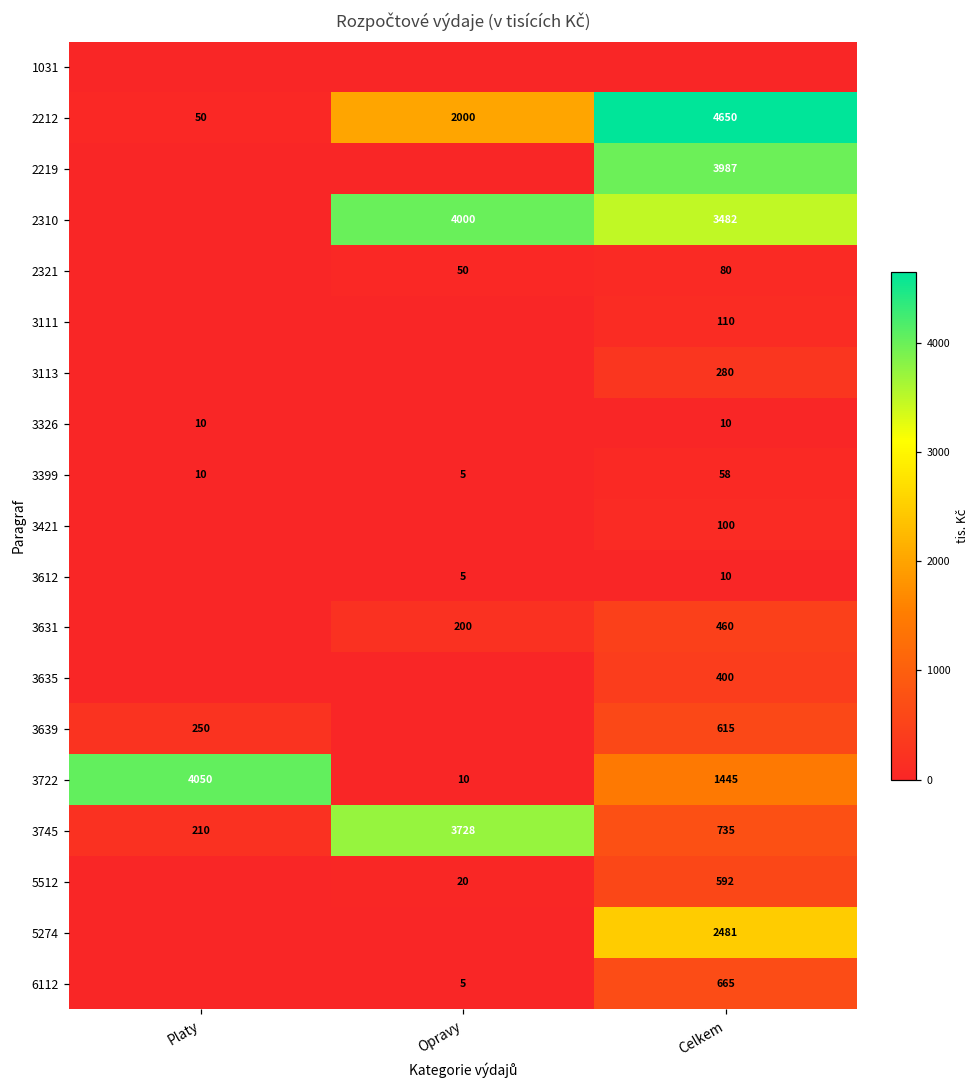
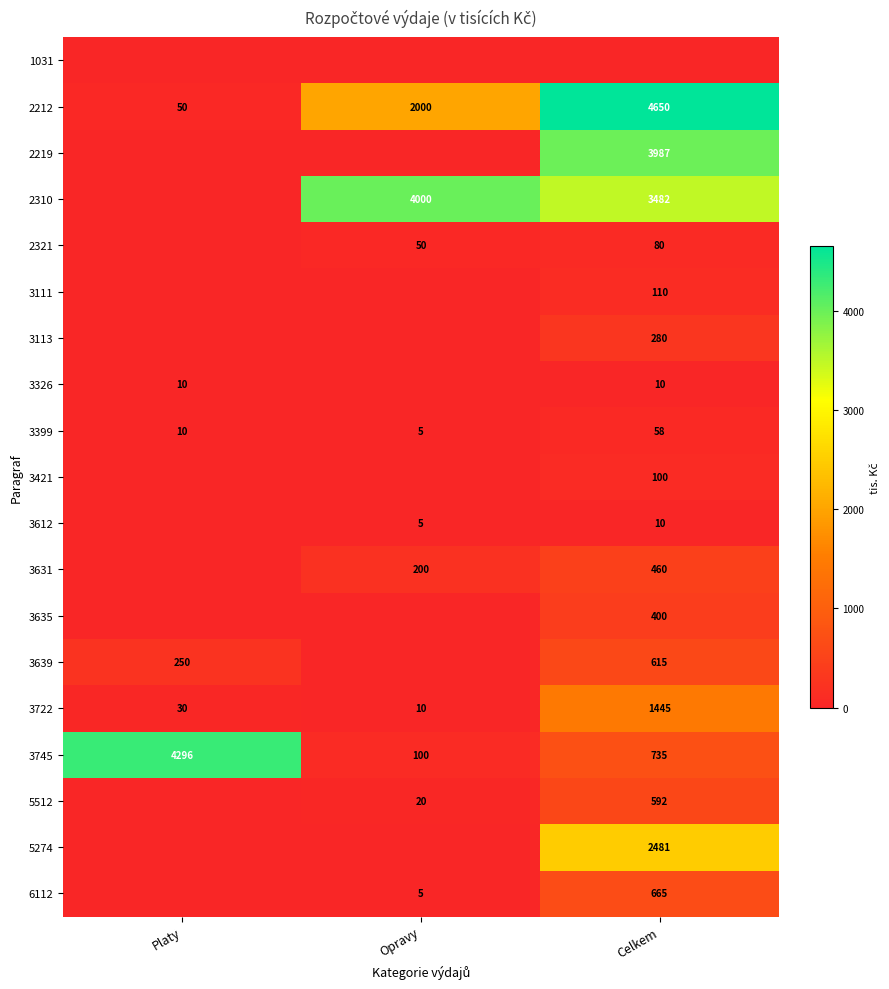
  {
    "2212": {
      "Platy": 50,
      "Opravy": 2000,
      "Celkem": 4650
    },
    "2219": {
      "Celkem": 3987
    },
    "2310": {
      "Opravy": 4000,
      "Celkem": 3482
    },
    "2321": {
      "Opravy": 50,
      "Celkem": 80
    },
    "3111": {
      "Celkem": 110
    },
    "3113": {
      "Celkem": 280
    },
    "3326": {
      "Platy": 10,
      "Celkem": 10
    },
    "3399": {
      "Platy": 10,
      "Opravy": 5,
      "Celkem": 58
    },
    "3421": {
      "Celkem": 100
    },
    "3612": {
      "Opravy": 5,
      "Celkem": 10
    },
    "3631": {
      "Opravy": 200,
      "Celkem": 460
    },
    "3635": {
      "Celkem": 400
    },
    "3639": {
      "Platy": 250,
      "Celkem": 615
    },
    "3722": {
-     "Platy": 4050,
+     "Platy": 30,
      "Opravy": 10,
      "Celkem": 1445
    },
    "3745": {
-     "Platy": 210,
-     "Opravy": 3728,
+     "Platy": 4296,
+     "Opravy": 100,
      "Celkem": 735
    },
    "5512": {
      "Opravy": 20,
      "Celkem": 592
    },
    "5274": {
      "Celkem": 2481
    },
    "6112": {
      "Opravy": 5,
      "Celkem": 665
    }
  }
